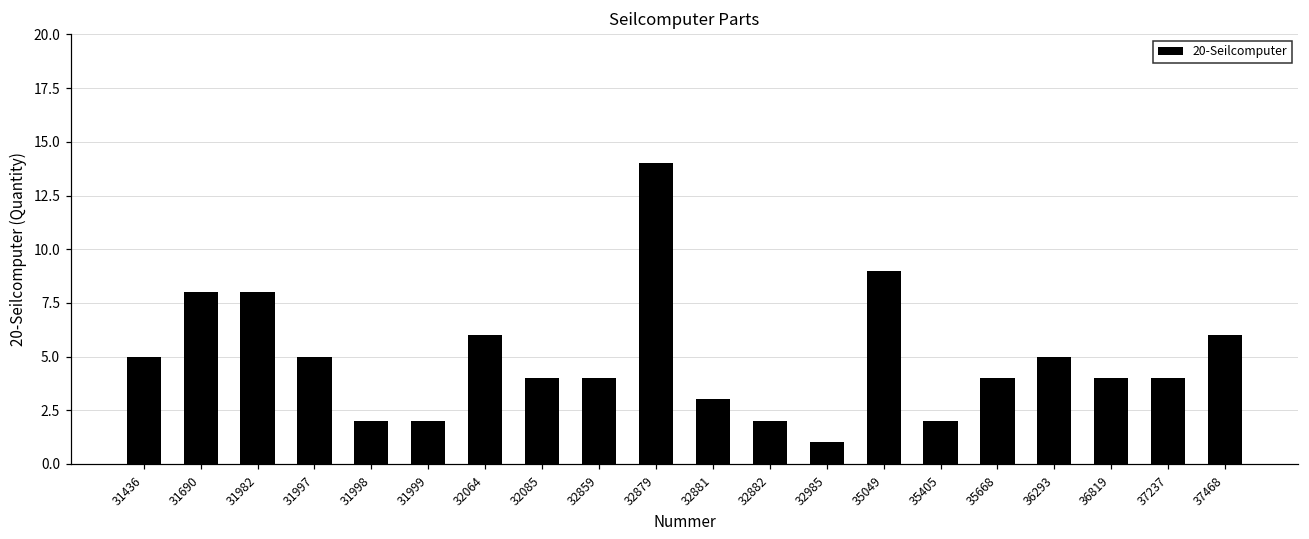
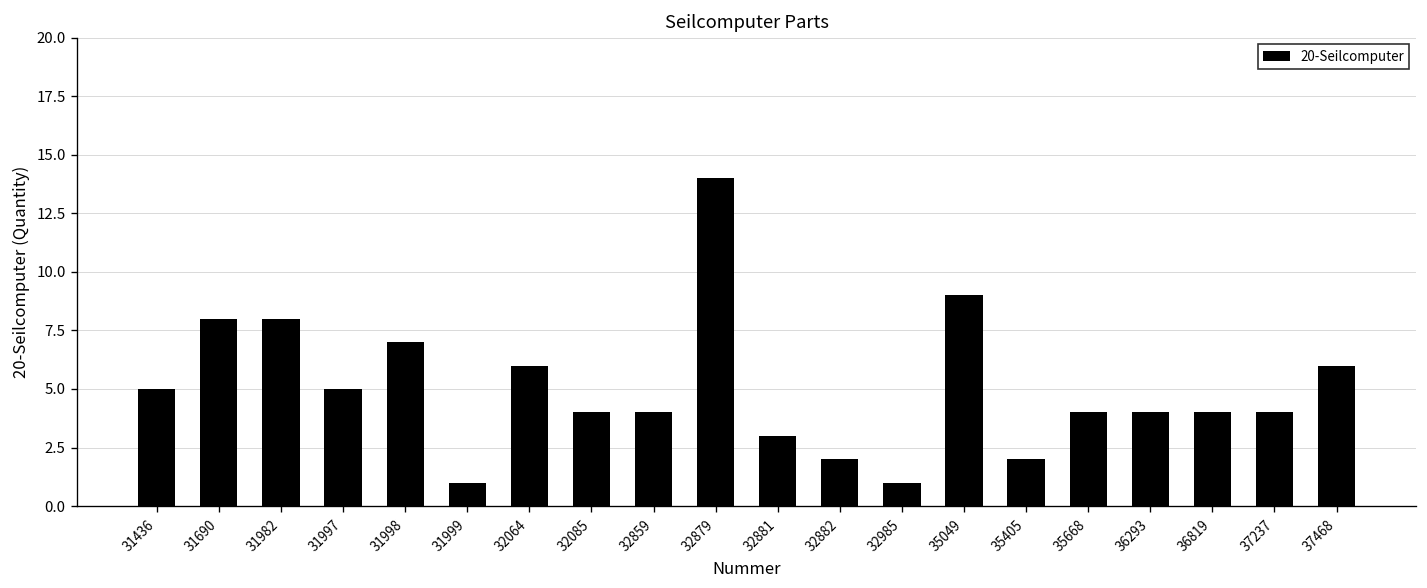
  {
    "31436": 5,
    "31690": 8,
    "31982": 8,
    "31997": 5,
-   "31998": 2,
-   "31999": 2,
+   "31998": 7,
+   "31999": 1,
    "32064": 6,
    "32085": 4,
    "32859": 4,
    "32879": 14,
    "32881": 3,
    "32882": 2,
    "32985": 1,
    "35049": 9,
    "35405": 2,
    "35668": 4,
-   "36293": 5,
+   "36293": 4,
    "36819": 4,
    "37237": 4,
    "37468": 6
  }
